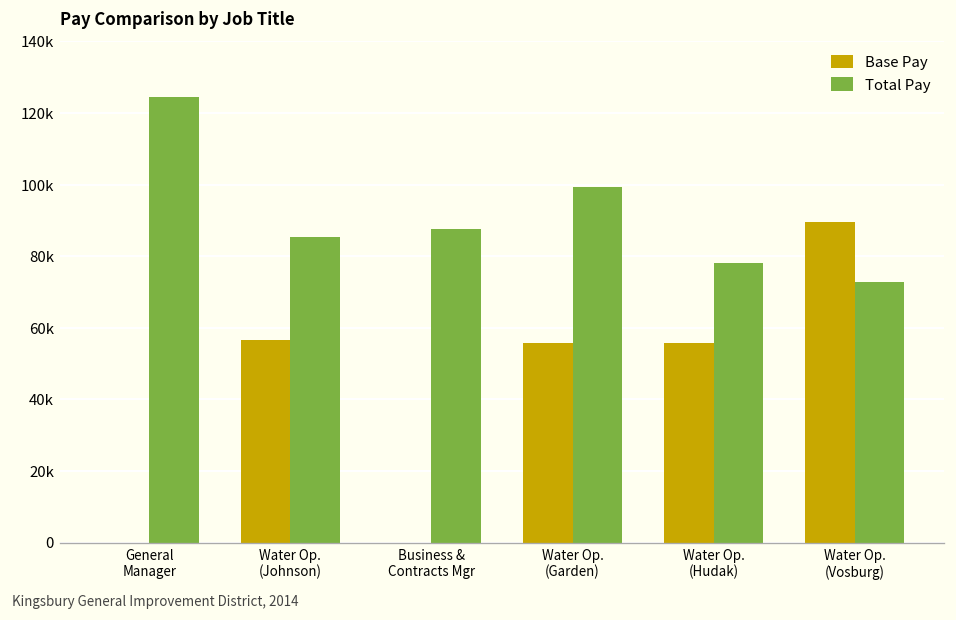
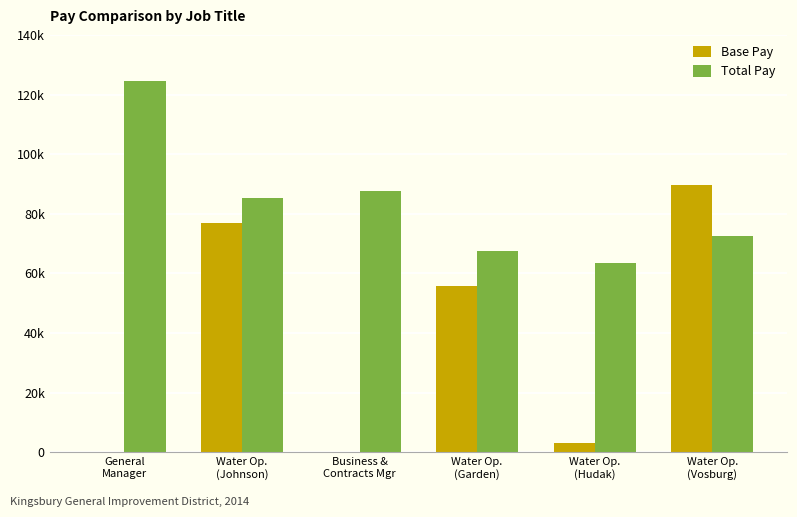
  {
    "Base Pay": {
      "General Manager": 0,
-     "Water Op. (Johnson)": 57000,
+     "Water Op. (Johnson)": 77000,
      "Business & Contracts Mgr": 0,
      "Water Op. (Garden)": 56000,
-     "Water Op. (Hudak)": 56000,
+     "Water Op. (Hudak)": 3000,
      "Water Op. (Vosburg)": 90000
    },
    "Total Pay": {
      "General Manager": 124000,
      "Water Op. (Johnson)": 85000,
      "Business & Contracts Mgr": 88000,
-     "Water Op. (Garden)": 99000,
-     "Water Op. (Hudak)": 78000,
+     "Water Op. (Garden)": 68000,
+     "Water Op. (Hudak)": 63000,
      "Water Op. (Vosburg)": 73000
    }
  }
